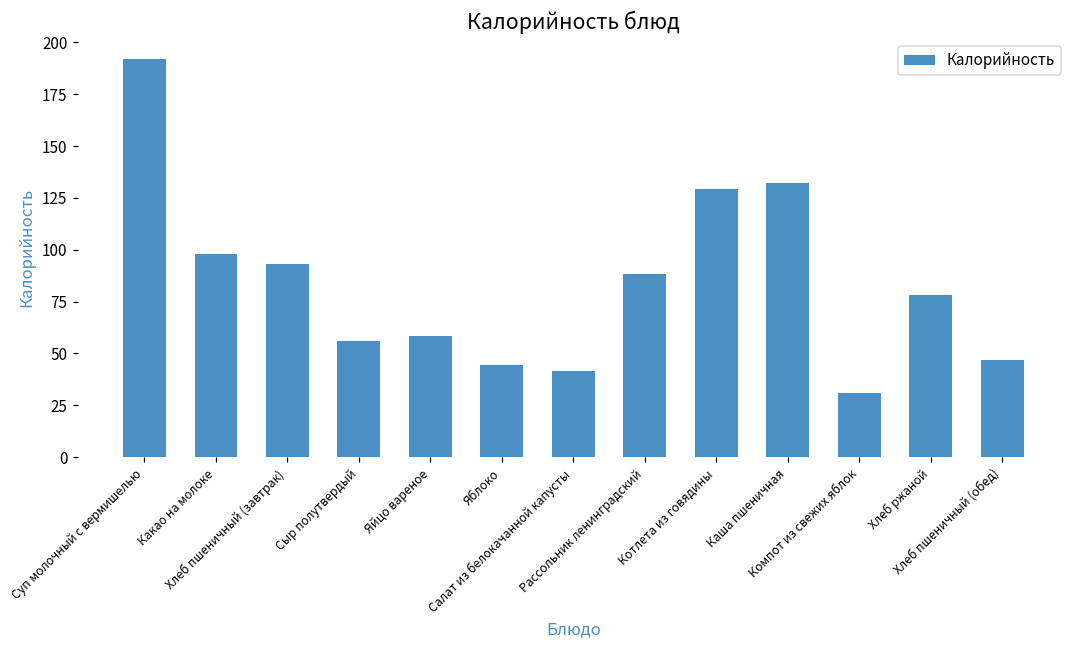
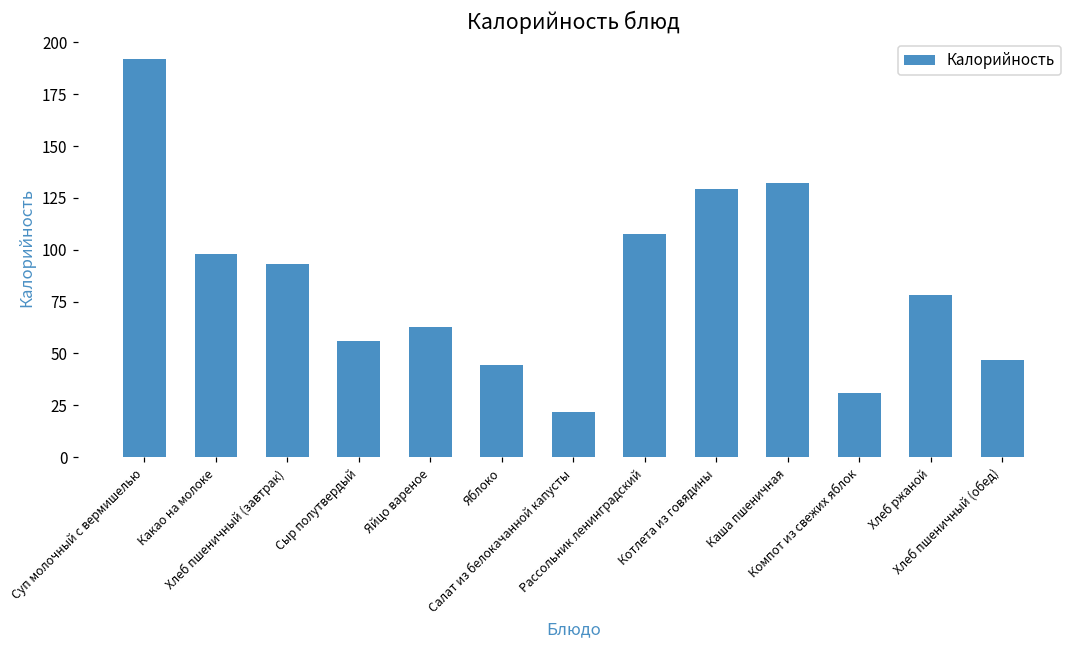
  {
    "Суп молочный с вермишелью": 192,
    "Какао на молоке": 98,
    "Хлеб пшеничный (завтрак)": 93,
    "Сыр полутвердый": 56,
-   "Яйцо вареное": 59,
+   "Яйцо вареное": 63,
    "Яблоко": 44,
-   "Салат из белокачанной капусты": 42,
-   "Рассольник ленинградский": 88,
+   "Салат из белокачанной капусты": 22,
+   "Рассольник ленинградский": 107,
    "Котлета из говядины": 129,
    "Каша пшеничная": 132,
    "Компот из свежих яблок": 31,
    "Хлеб ржаной": 78,
    "Хлеб пшеничный (обед)": 47
  }
